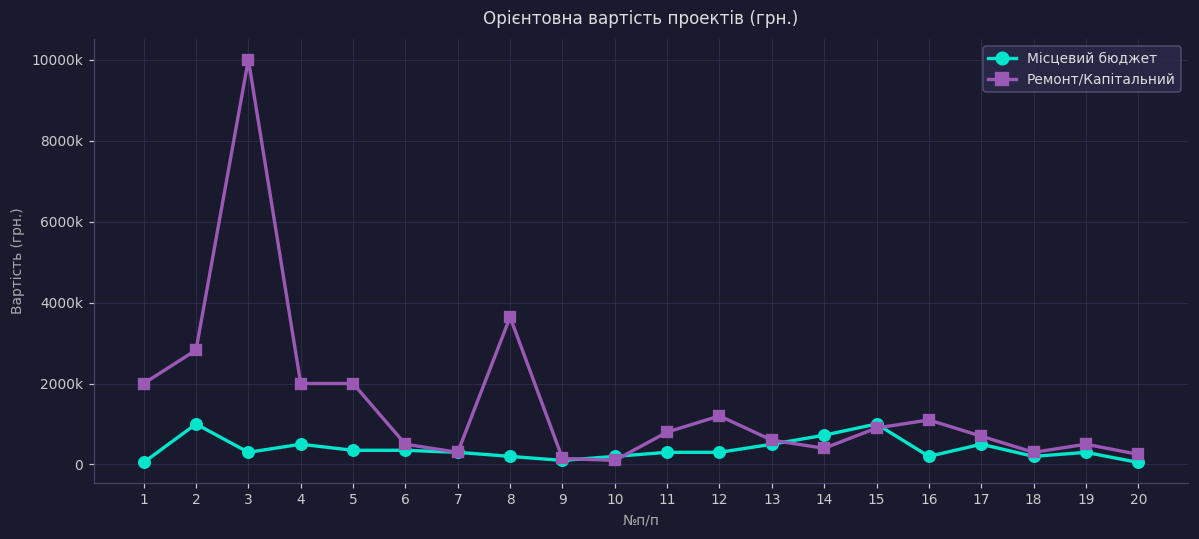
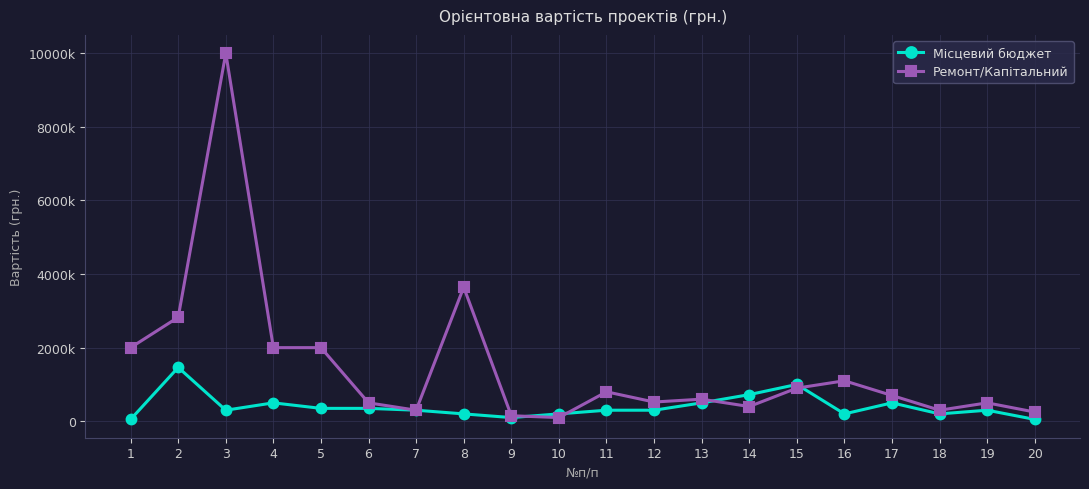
  {
    "Місцевий бюджет": {
      "1": 100000,
-     "2": 1000000,
+     "2": 1500000,
      "3": 300000,
      "4": 500000,
      "5": 400000,
      "6": 400000,
      "8": 200000,
      "10": 200000,
      "11": 300000,
      "12": 300000,
      "13": 500000,
      "14": 700000,
      "15": 1000000,
      "16": 200000,
      "17": 500000,
      "18": 200000,
      "19": 300000,
      "20": 100000
    },
    "Ремонт/Капітальний": {
      "1": 2000000,
      "2": 2800000,
      "3": 10000000,
      "4": 2000000,
      "5": 2000000,
      "6": 500000,
      "8": 3600000,
      "10": 100000,
      "11": 800000,
-     "12": 1200000,
+     "12": 500000,
      "13": 600000,
      "14": 400000,
      "15": 900000,
      "16": 1100000,
      "17": 700000,
      "18": 300000,
      "19": 500000,
      "20": 300000
    }
  }
